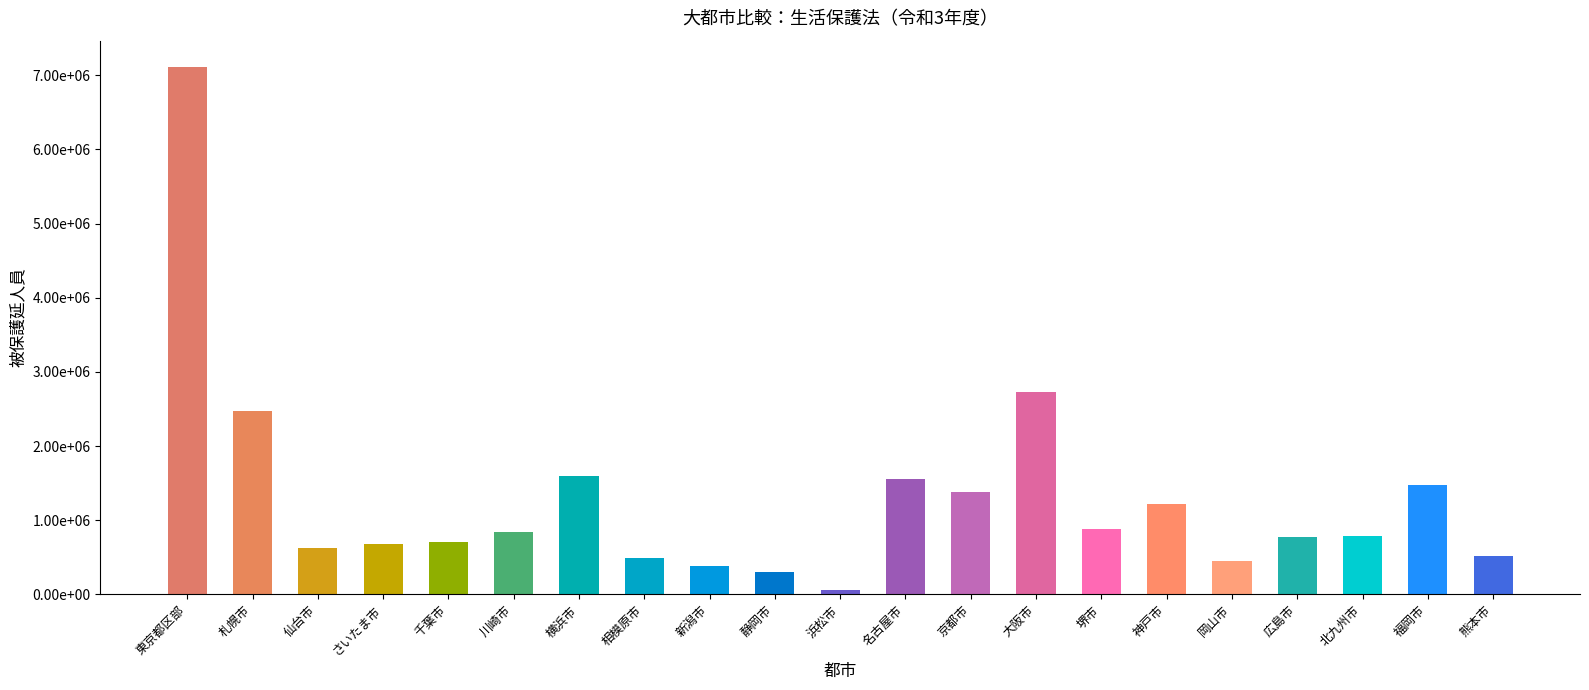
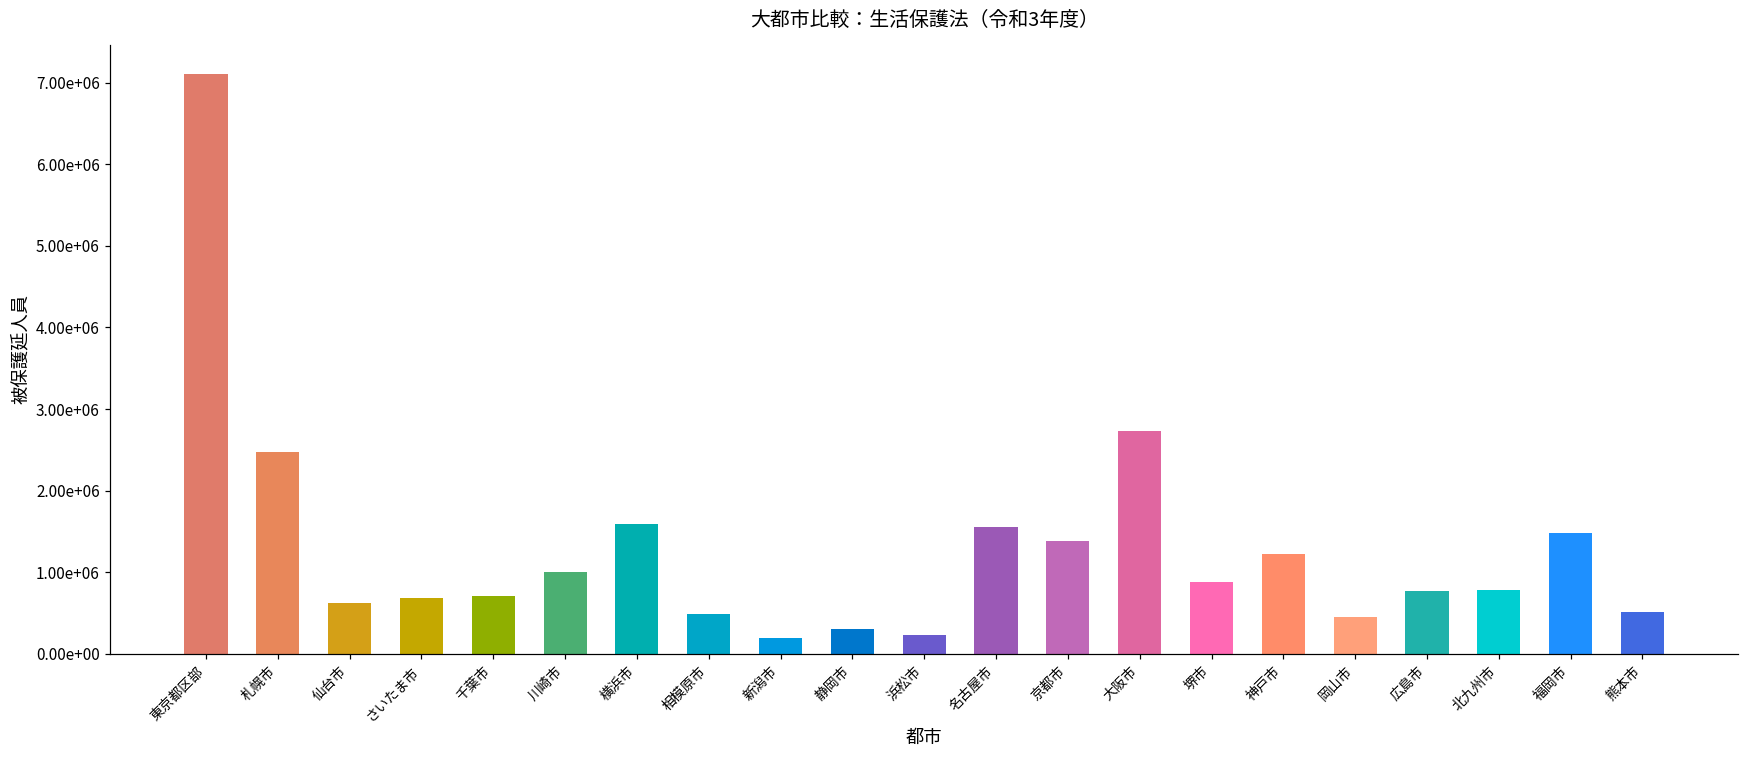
  {
    "東京都区部": 7100000,
    "札幌市": 2500000,
    "仙台市": 600000,
    "さいたま市": 700000,
    "千葉市": 700000,
-   "川崎市": 800000,
+   "川崎市": 1000000,
    "横浜市": 1600000,
    "相模原市": 500000,
-   "新潟市": 400000,
+   "新潟市": 200000,
    "静岡市": 300000,
-   "浜松市": 100000,
+   "浜松市": 200000,
    "名古屋市": 1600000,
    "京都市": 1400000,
    "大阪市": 2700000,
    "堺市": 900000,
    "神戸市": 1200000,
    "岡山市": 400000,
    "広島市": 800000,
    "北九州市": 800000,
    "福岡市": 1500000,
    "熊本市": 500000
  }
